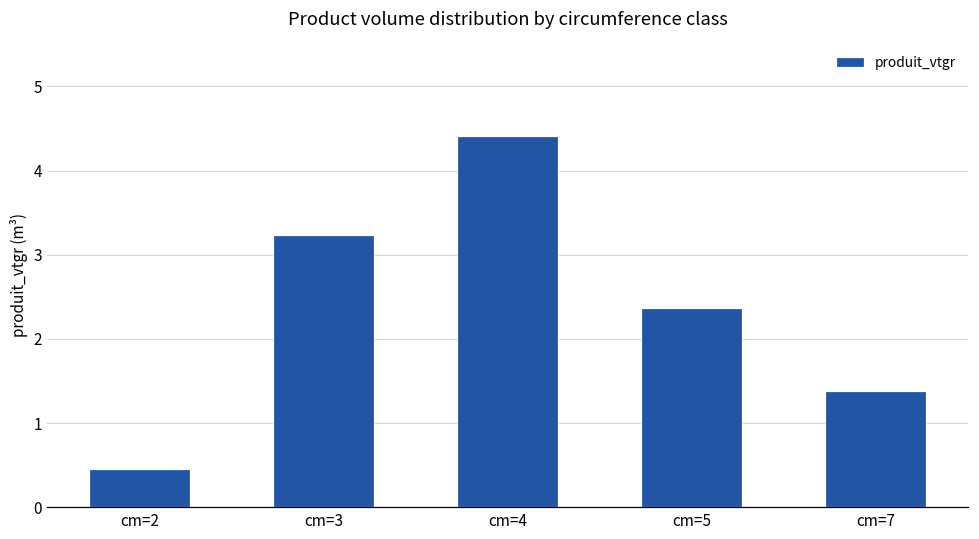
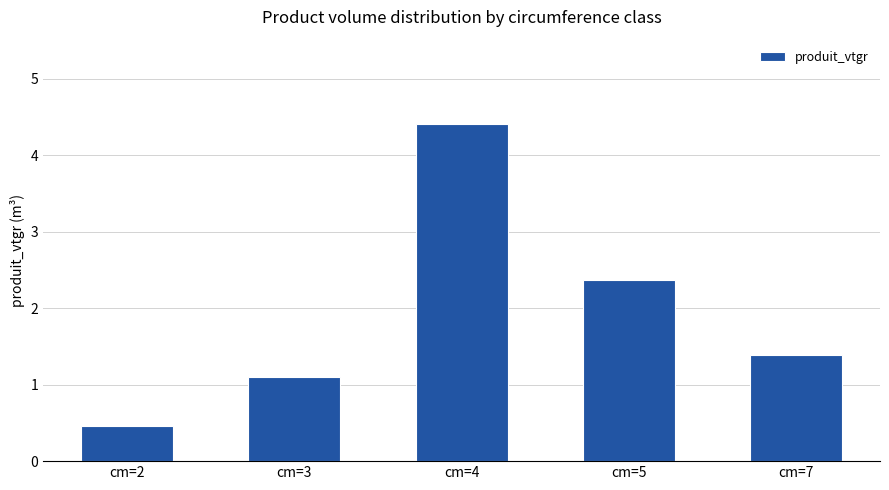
  {
    "cm=2": 0.5,
-   "cm=3": 3.2,
+   "cm=3": 1.1,
    "cm=4": 4.4,
    "cm=5": 2.4,
    "cm=7": 1.4
  }
